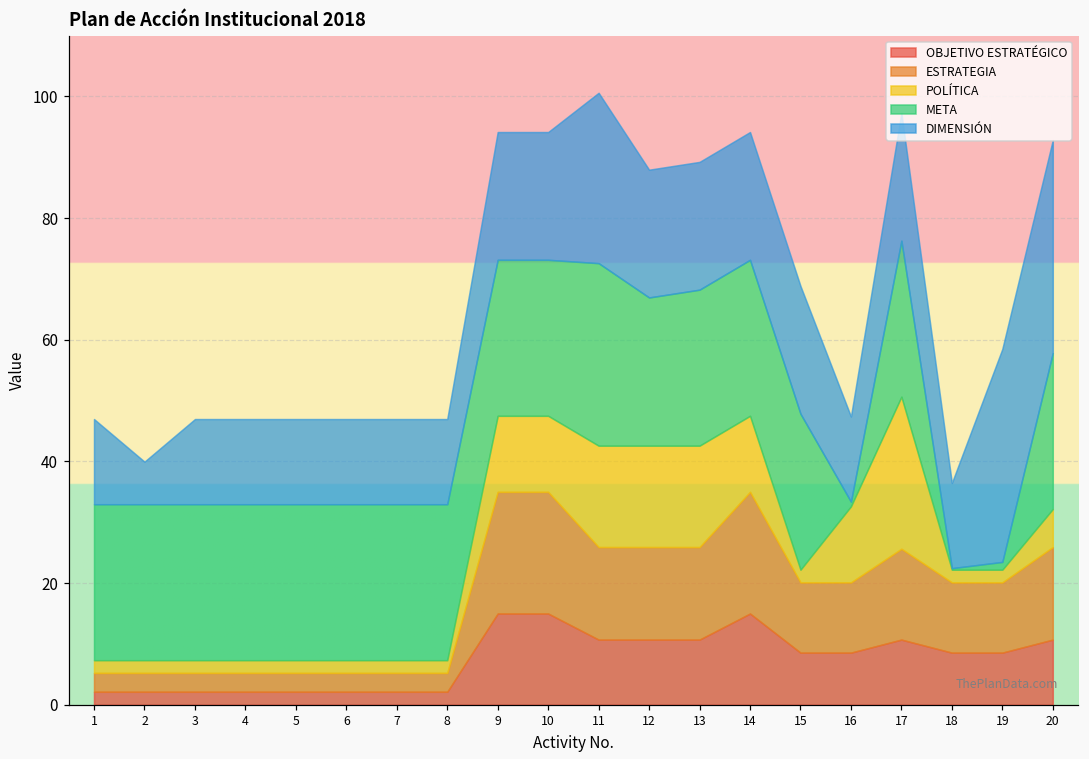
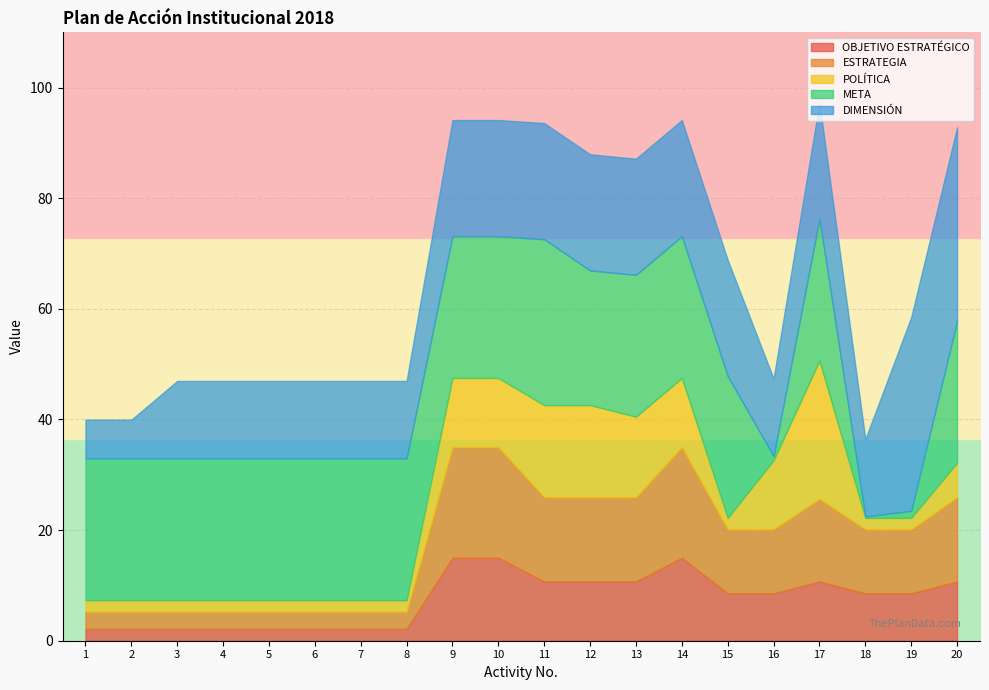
  {
    "POLÍTICA": {
      "1": 2,
      "2": 2,
      "3": 2,
      "4": 2,
      "5": 2,
      "6": 2,
      "7": 2,
      "8": 2,
      "9": 13,
      "10": 13,
      "11": 17,
      "12": 17,
-     "13": 17,
+     "13": 15,
      "14": 13,
      "15": 2,
      "16": 13,
      "17": 25,
      "19": 2,
      "20": 6
    },
    "META": {
      "1": 26,
      "2": 26,
      "3": 26,
      "4": 26,
      "5": 26,
      "6": 26,
      "7": 26,
      "8": 26,
      "9": 26,
      "10": 26,
      "11": 30,
      "12": 24,
      "13": 26,
      "14": 26,
      "15": 26,
      "16": 1,
      "17": 26,
      "19": 1,
      "20": 26
    },
    "DIMENSIÓN": {
-     "1": 14,
+     "1": 7,
      "2": 7,
      "3": 14,
      "4": 14,
      "5": 14,
      "6": 14,
      "7": 14,
      "8": 14,
      "9": 21,
      "10": 21,
-     "11": 28,
+     "11": 21,
      "12": 21,
      "13": 21,
      "14": 21,
      "15": 21,
      "16": 14,
      "18": 14,
      "19": 35,
      "20": 35
    }
  }
